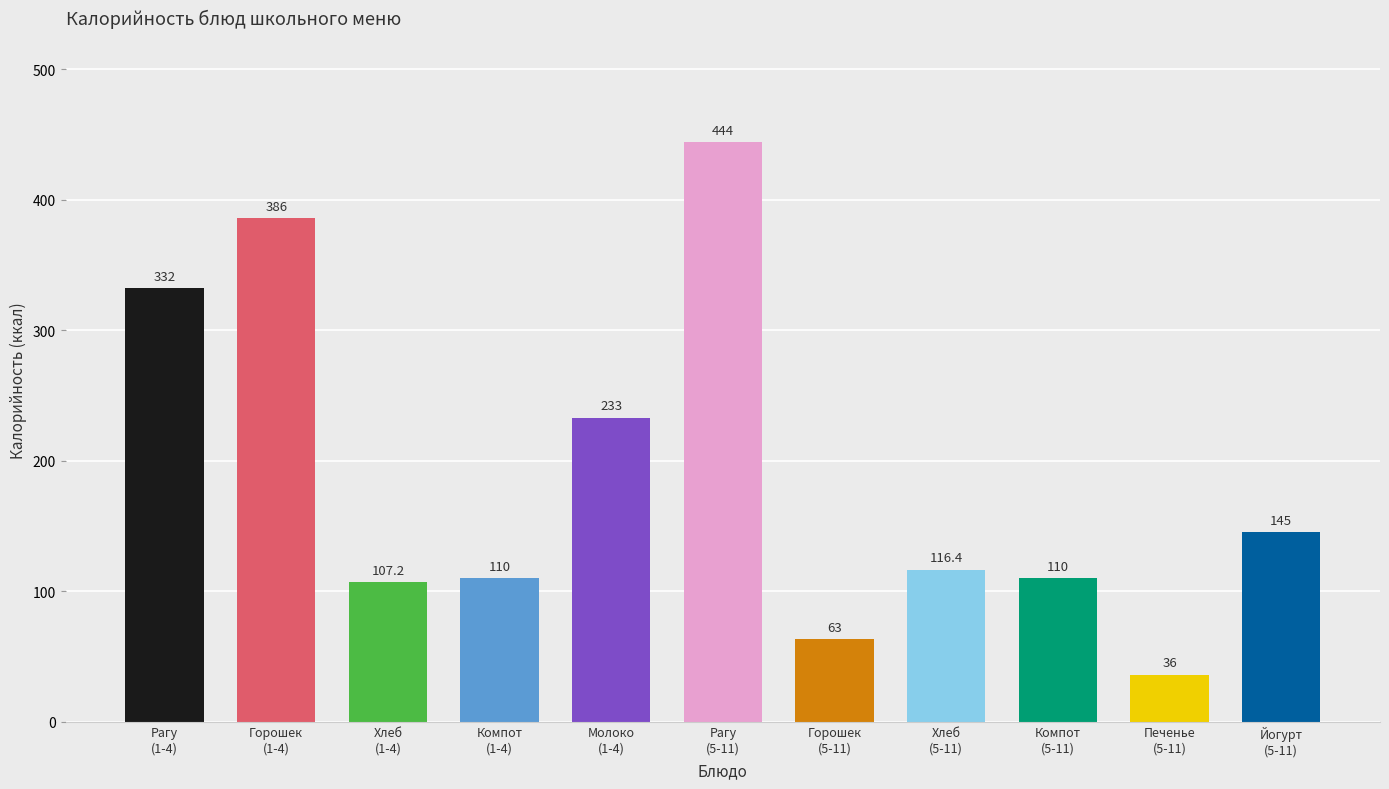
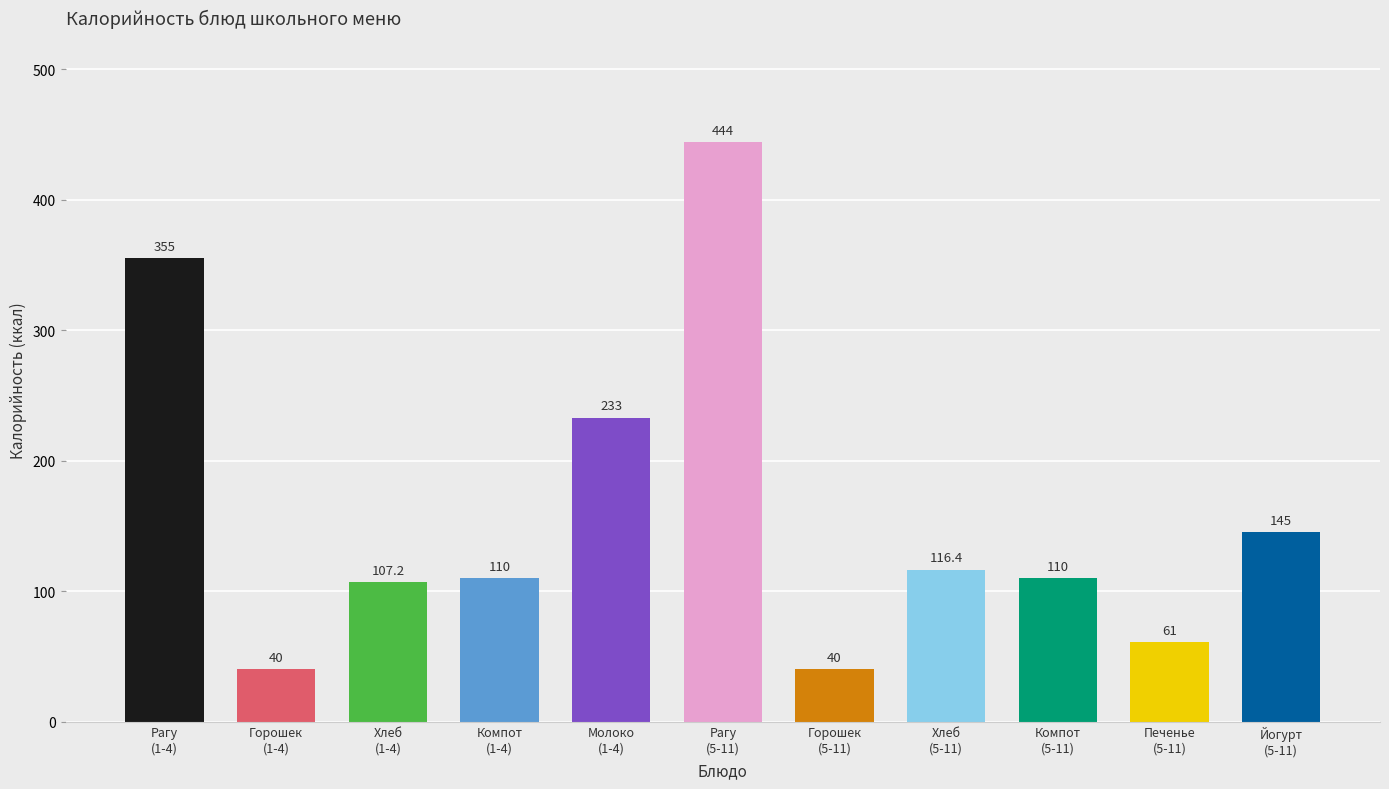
  {
-   "Рагу (1-4)": 332,
-   "Горошек (1-4)": 386,
+   "Рагу (1-4)": 355,
+   "Горошек (1-4)": 40,
    "Хлеб (1-4)": 107.2,
    "Компот (1-4)": 110,
    "Молоко (1-4)": 233,
    "Рагу (5-11)": 444,
-   "Горошек (5-11)": 63,
+   "Горошек (5-11)": 40,
    "Хлеб (5-11)": 116.4,
    "Компот (5-11)": 110,
-   "Печенье (5-11)": 36,
+   "Печенье (5-11)": 61,
    "Йогурт (5-11)": 145
  }
